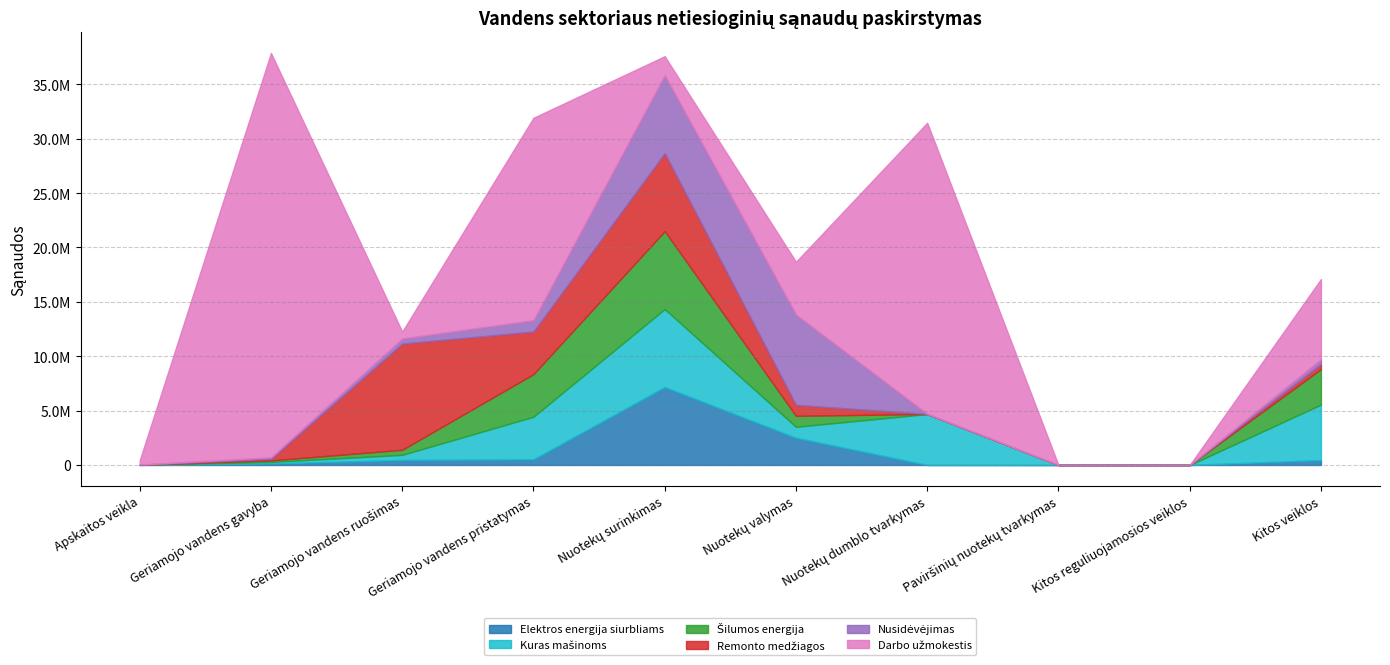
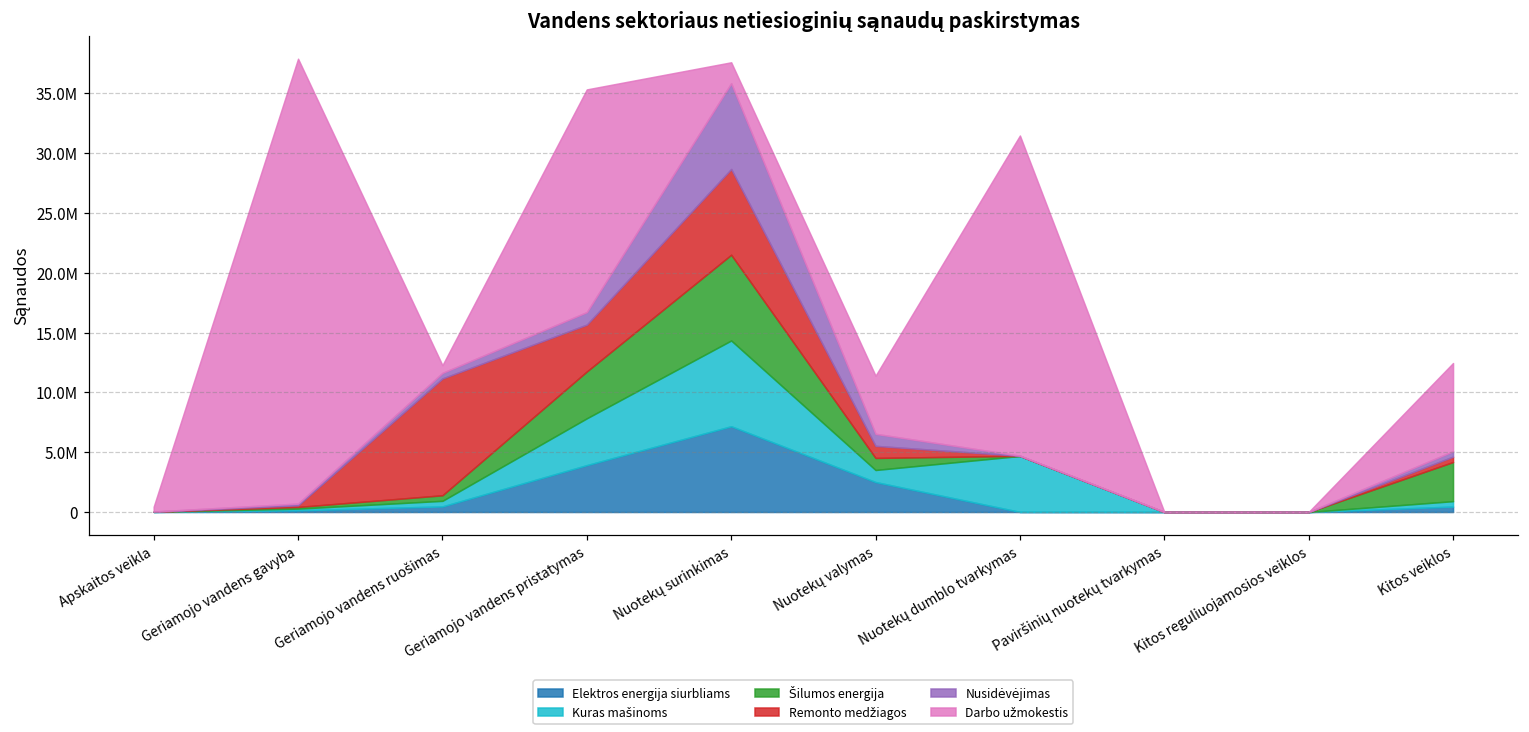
  {
    "Elektros energija siurbliams": {
      "Geriamojo vandens ruošimas": 500000,
-     "Geriamojo vandens pristatymas": 500000,
+     "Geriamojo vandens pristatymas": 3900000,
      "Nuotekų surinkimas": 7200000,
      "Nuotekų valymas": 2500000,
      "Kitos veiklos": 500000
    },
    "Kuras mašinoms": {
      "Geriamojo vandens ruošimas": 500000,
      "Geriamojo vandens pristatymas": 3900000,
      "Nuotekų surinkimas": 7200000,
      "Nuotekų valymas": 1000000,
-     "Kitos veiklos": 5100000
+     "Kitos veiklos": 500000
    },
    "Šilumos energija": {
      "Geriamojo vandens ruošimas": 500000,
      "Geriamojo vandens pristatymas": 3900000,
      "Nuotekų surinkimas": 7200000,
      "Nuotekų valymas": 1000000,
      "Kitos veiklos": 3300000
    },
    "Remonto medžiagos": {
      "Geriamojo vandens ruošimas": 9800000,
      "Geriamojo vandens pristatymas": 3900000,
      "Nuotekų surinkimas": 7200000,
      "Nuotekų valymas": 1000000,
      "Kitos veiklos": 500000
    },
    "Nusidėvėjimas": {
      "Geriamojo vandens ruošimas": 500000,
      "Geriamojo vandens pristatymas": 1000000,
      "Nuotekų surinkimas": 7200000,
-     "Nuotekų valymas": 8300000,
+     "Nuotekų valymas": 1000000,
      "Kitos veiklos": 500000
    },
    "Darbo užmokestis": {
      "Apskaitos veikla": 400000,
      "Geriamojo vandens gavyba": 37200000,
      "Geriamojo vandens ruošimas": 600000,
      "Geriamojo vandens pristatymas": 18600000,
      "Nuotekų surinkimas": 1800000,
      "Nuotekų valymas": 4900000,
      "Nuotekų dumblo tvarkymas": 26800000,
      "Kitos veiklos": 7400000
    }
  }
